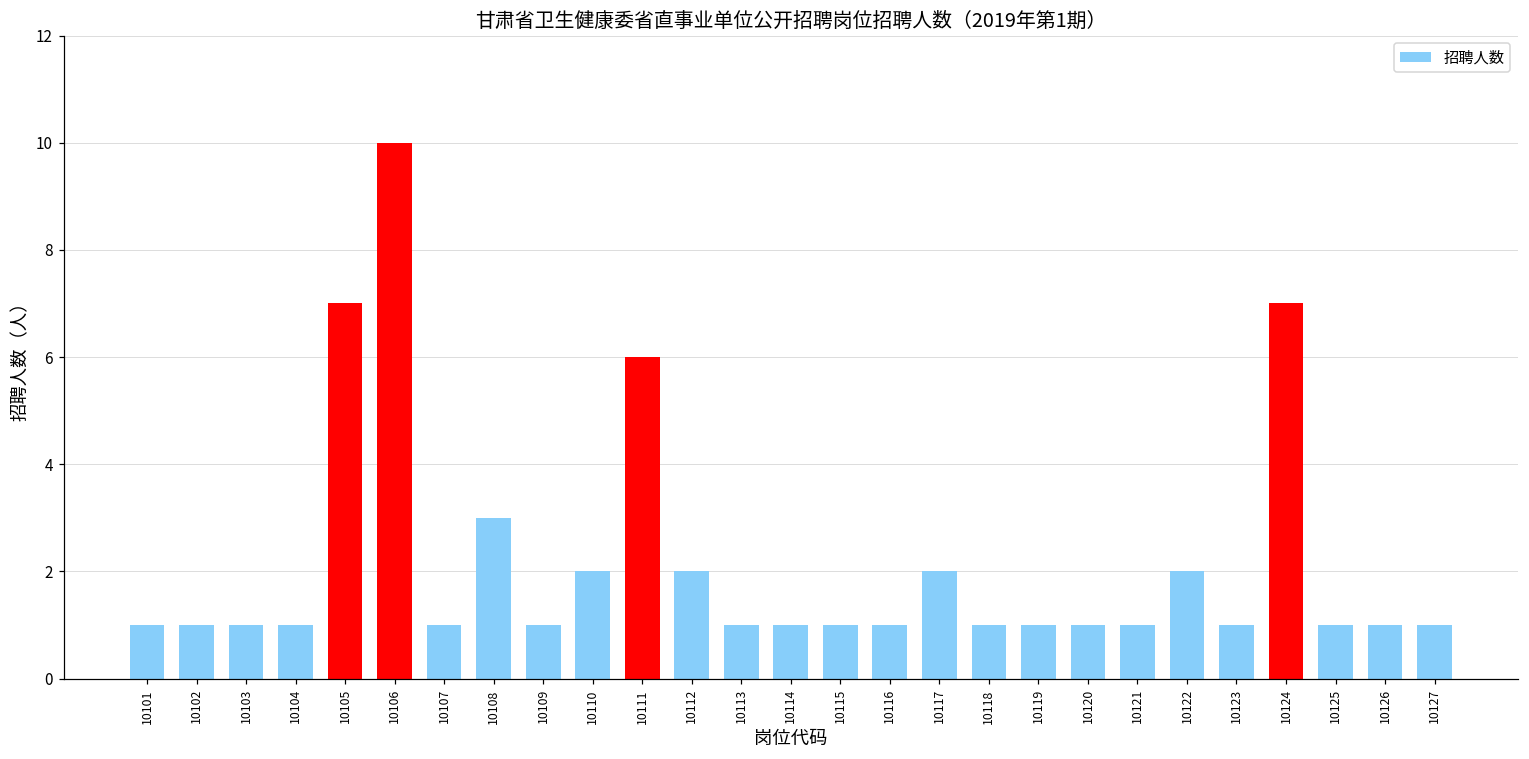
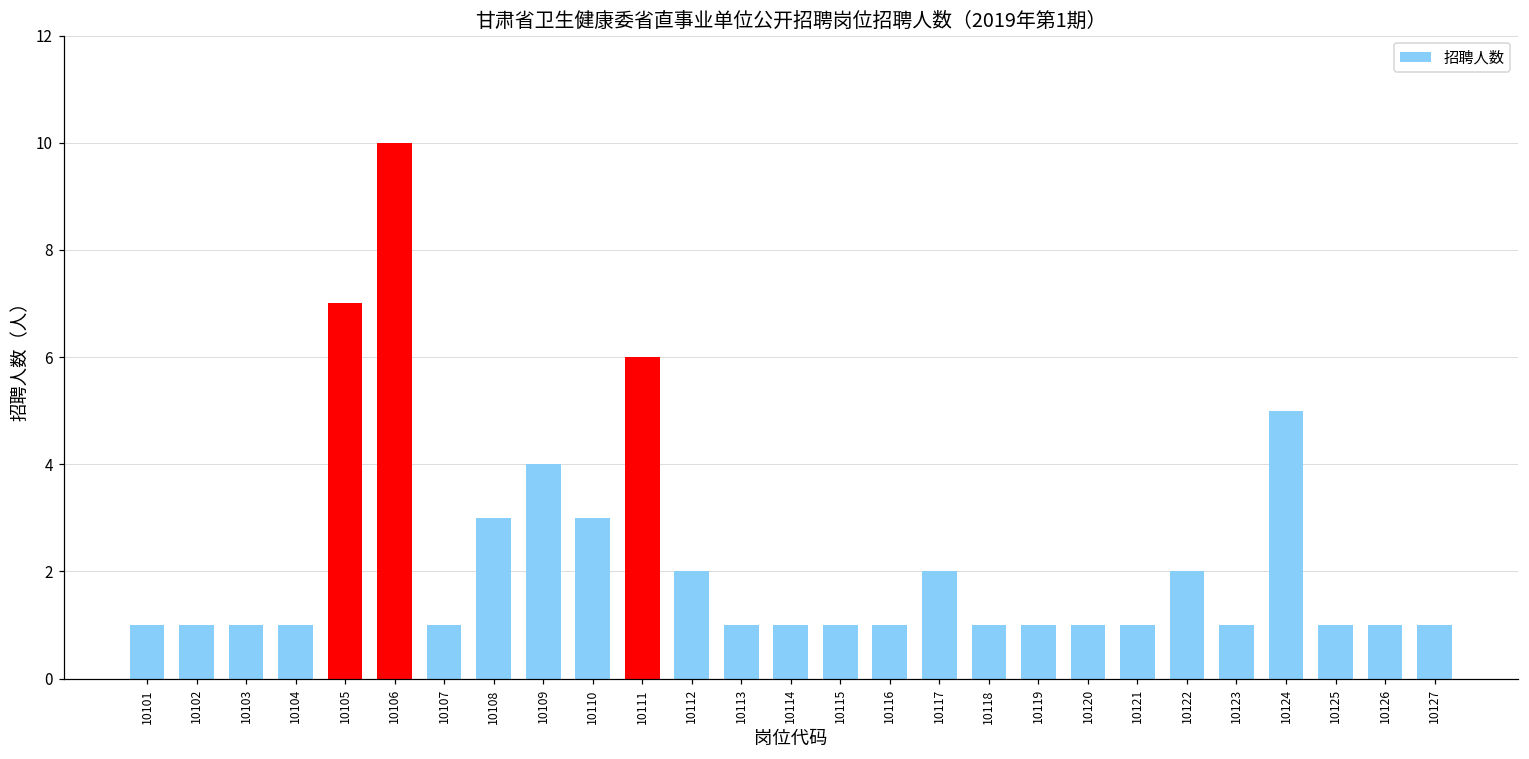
  {
    "10101": 1,
    "10102": 1,
    "10103": 1,
    "10104": 1,
    "10105": 7,
    "10106": 10,
    "10107": 1,
    "10108": 3,
-   "10109": 1,
-   "10110": 2,
+   "10109": 4,
+   "10110": 3,
    "10111": 6,
    "10112": 2,
    "10113": 1,
    "10114": 1,
    "10115": 1,
    "10116": 1,
    "10117": 2,
    "10118": 1,
    "10119": 1,
    "10120": 1,
    "10121": 1,
    "10122": 2,
    "10123": 1,
-   "10124": 7,
+   "10124": 5,
    "10125": 1,
    "10126": 1,
    "10127": 1
  }
